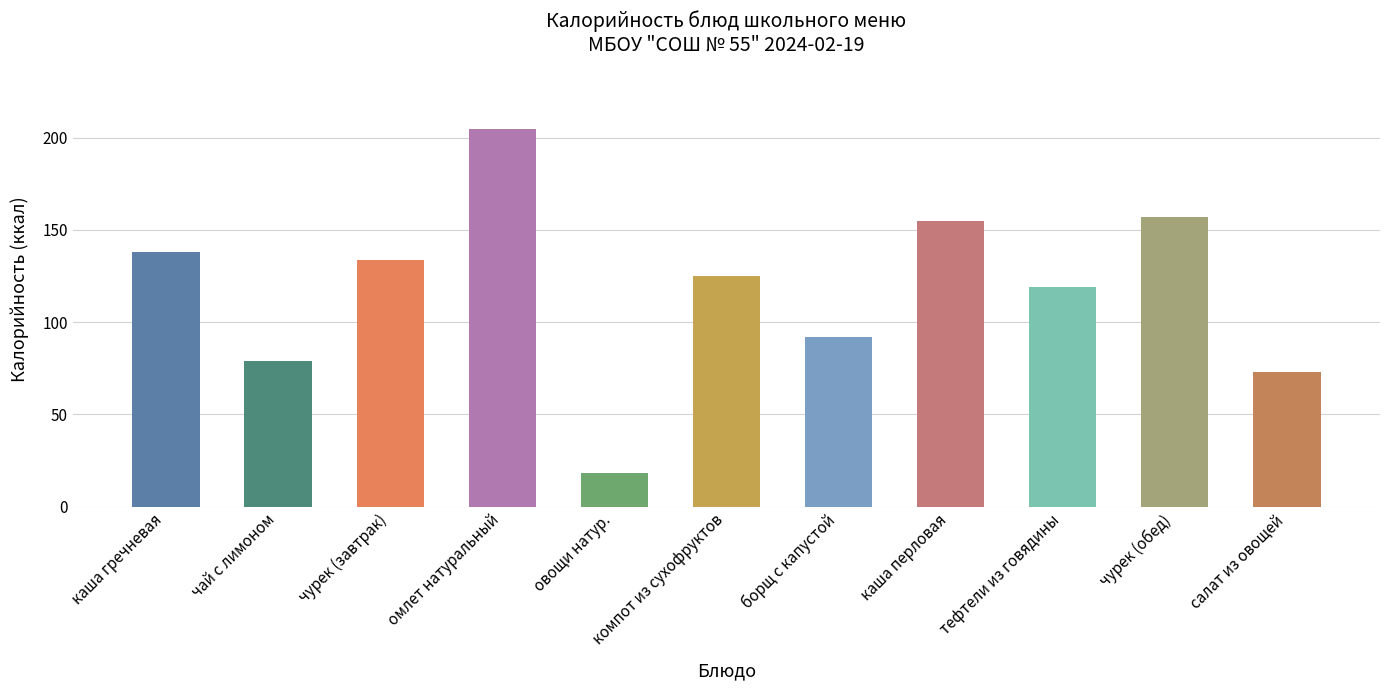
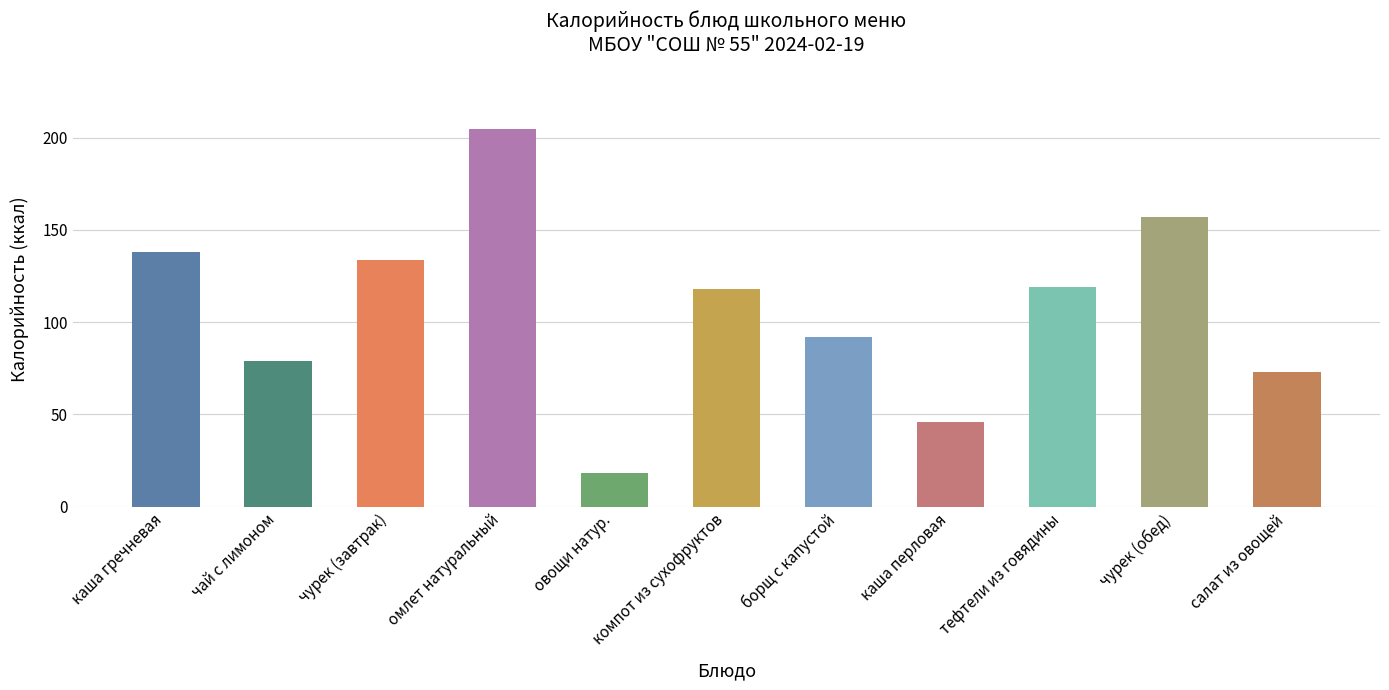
  {
    "каша гречневая": 138,
    "чай с лимоном": 79,
    "чурек (завтрак)": 134,
    "омлет натуральный": 205,
    "овощи натур.": 18,
-   "компот из сухофруктов": 125,
+   "компот из сухофруктов": 118,
    "борщ с капустой": 92,
-   "каша перловая": 155,
+   "каша перловая": 46,
    "тефтели из говядины": 119,
    "чурек (обед)": 157,
    "салат из овощей": 73
  }
